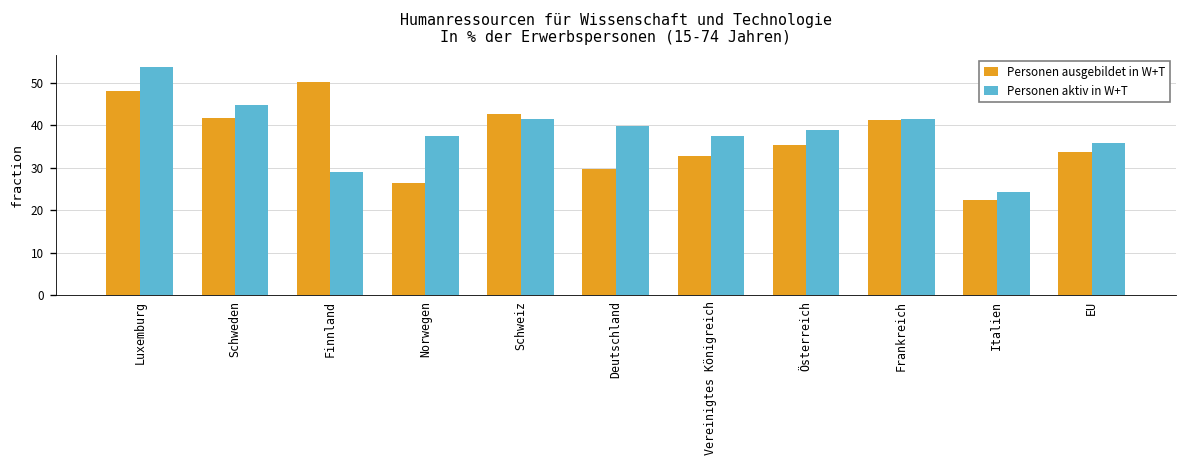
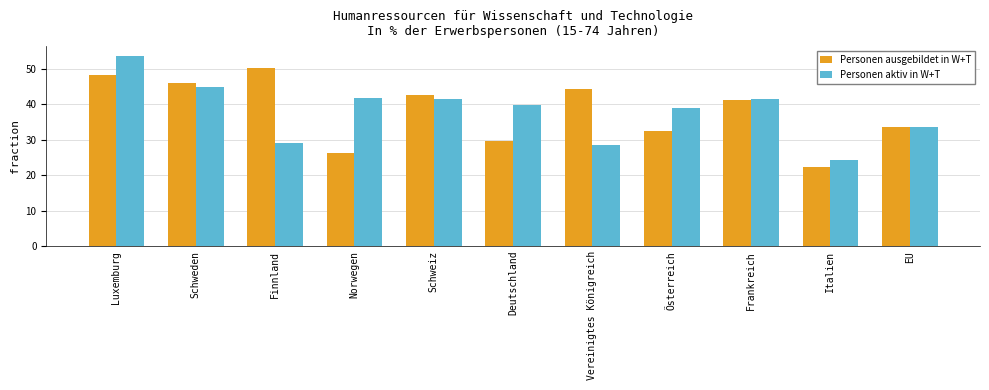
  {
    "Personen ausgebildet in W+T": {
      "Luxemburg": 48,
-     "Schweden": 42,
+     "Schweden": 46,
      "Finnland": 50,
      "Norwegen": 26,
      "Schweiz": 43,
      "Deutschland": 30,
-     "Vereinigtes Königreich": 33,
-     "Österreich": 35,
+     "Vereinigtes Königreich": 45,
+     "Österreich": 33,
      "Frankreich": 41,
      "Italien": 22,
      "EU": 34
    },
    "Personen aktiv in W+T": {
      "Luxemburg": 54,
      "Schweden": 45,
      "Finnland": 29,
-     "Norwegen": 37,
+     "Norwegen": 42,
      "Schweiz": 42,
      "Deutschland": 40,
-     "Vereinigtes Königreich": 37,
+     "Vereinigtes Königreich": 29,
      "Österreich": 39,
      "Frankreich": 41,
      "Italien": 24,
-     "EU": 36
+     "EU": 34
    }
  }
